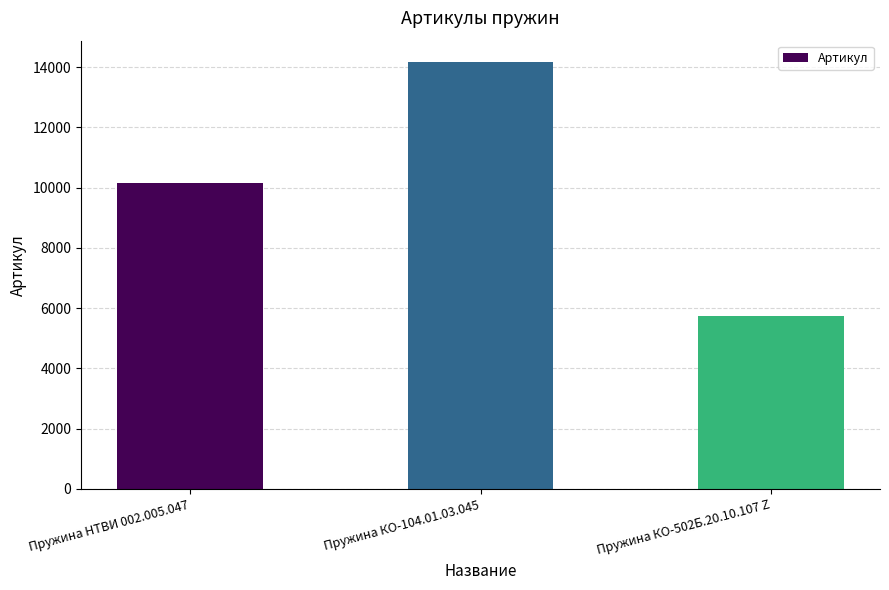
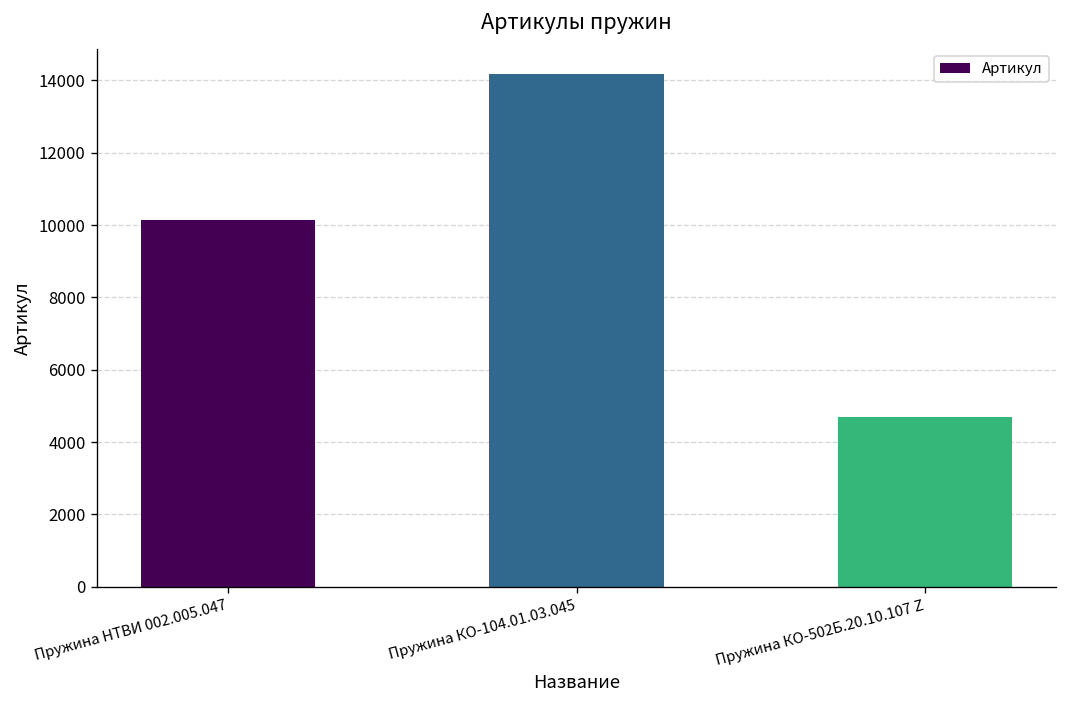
  {
    "Пружина НТВИ 002.005.047": 10100,
    "Пружина КО-104.01.03.045": 14200,
-   "Пружина КО-502Б.20.10.107 Z": 5700
+   "Пружина КО-502Б.20.10.107 Z": 4700
  }
